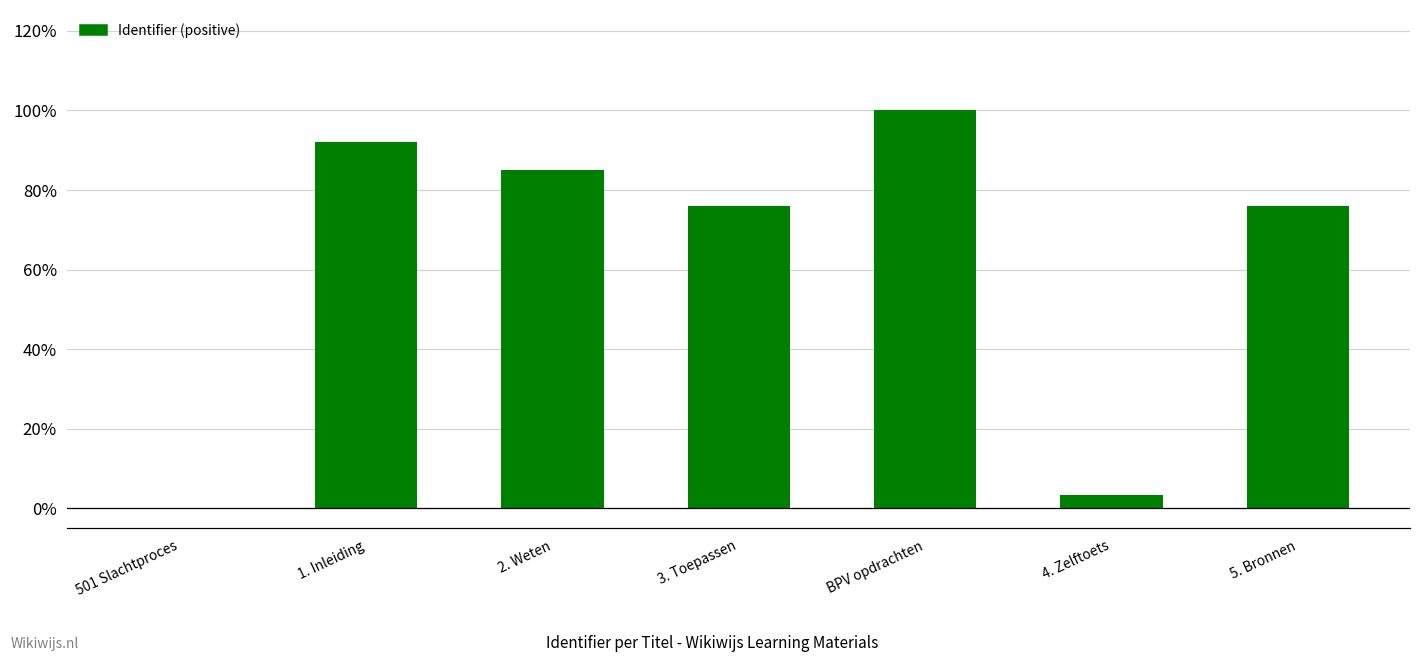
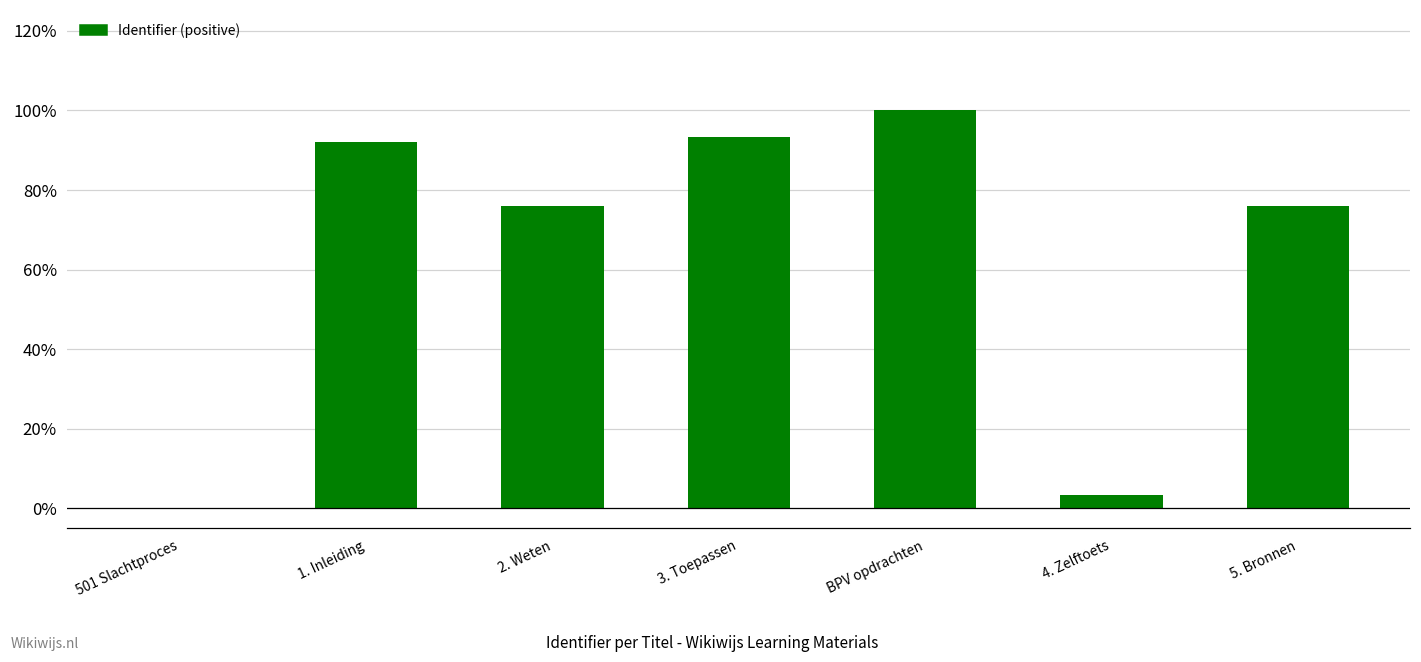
  {
    "501 Slachtproces": "0%",
    "1. Inleiding": "92%",
-   "2. Weten": "85%",
-   "3. Toepassen": "76%",
+   "2. Weten": "76%",
+   "3. Toepassen": "93%",
    "BPV opdrachten": "100%",
    "4. Zelftoets": "3%",
    "5. Bronnen": "76%"
  }
